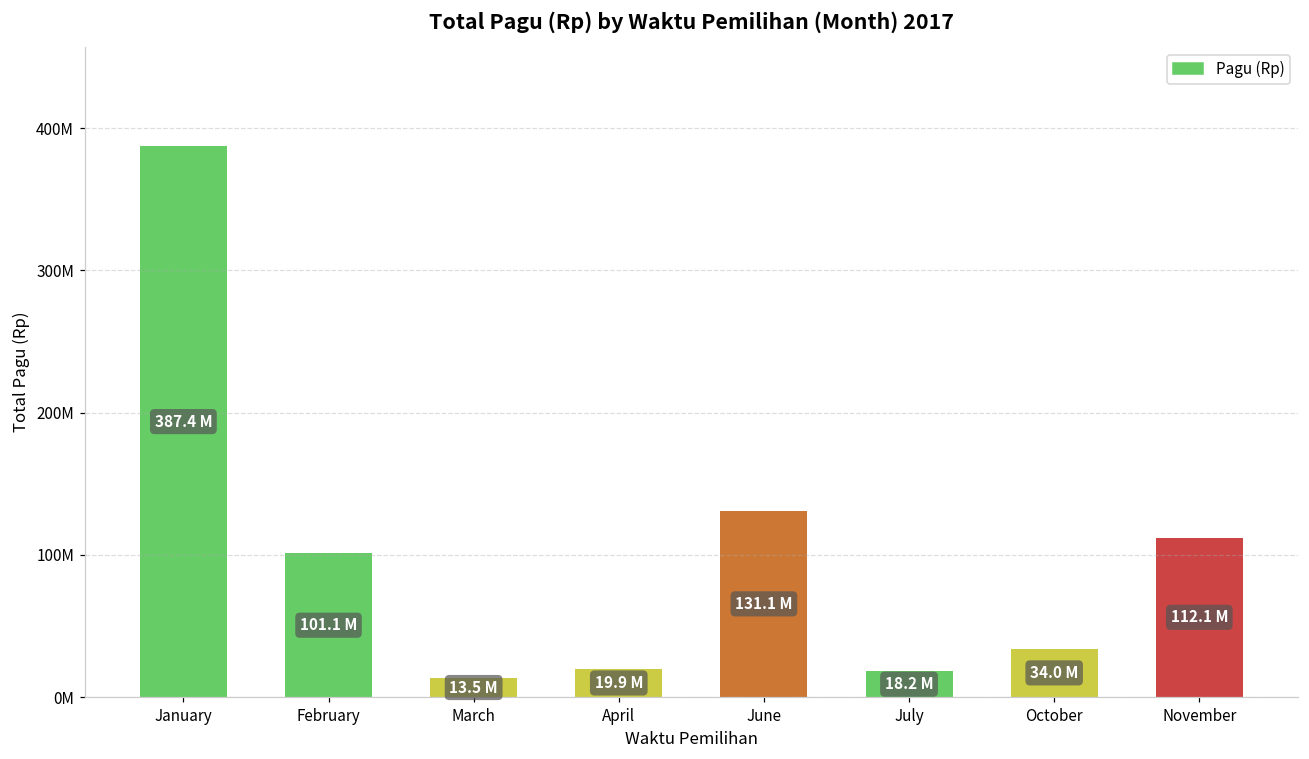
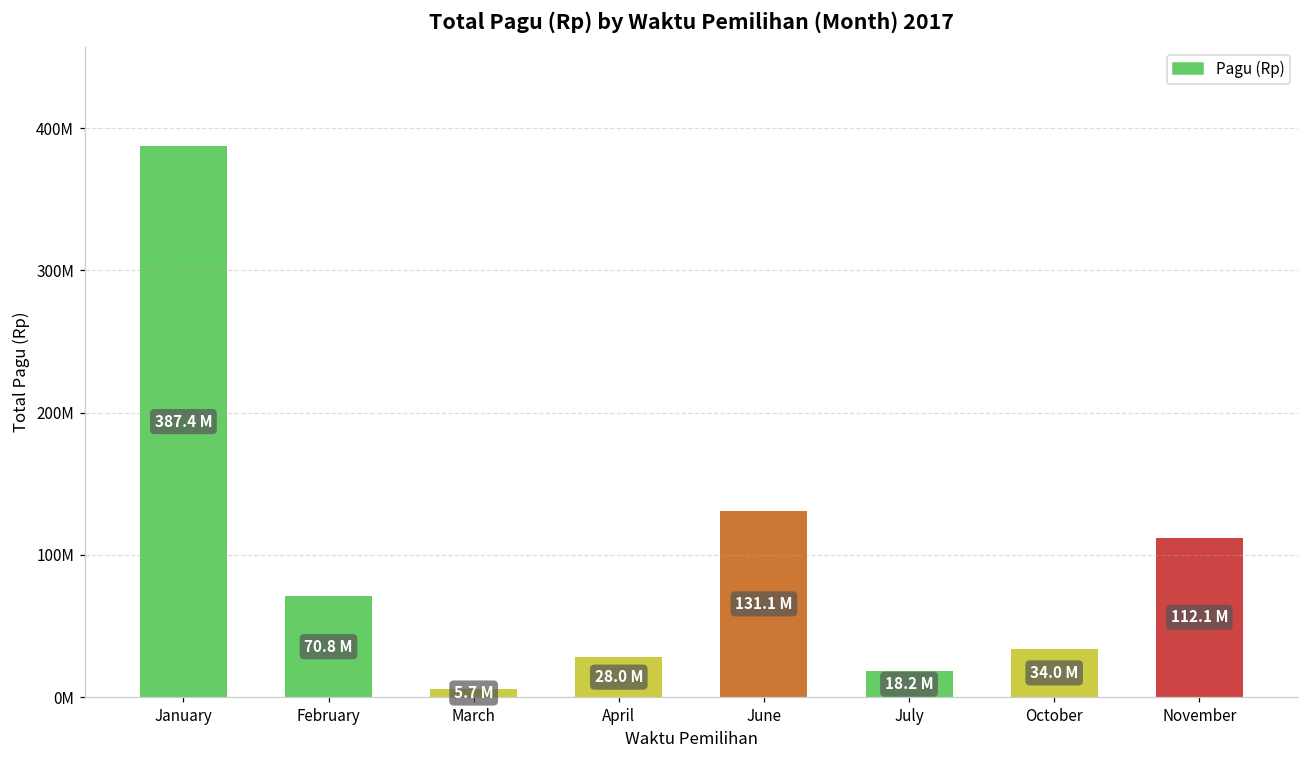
  {
-   "February": 101.1,
-   "March": 13.5,
-   "April": 19.9
+   "February": 70.8,
+   "March": 5.7,
+   "April": 28.0
  }
